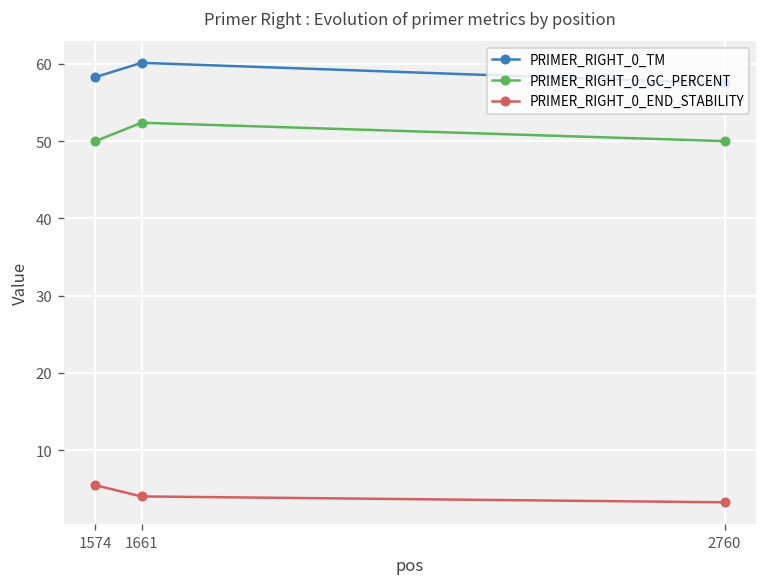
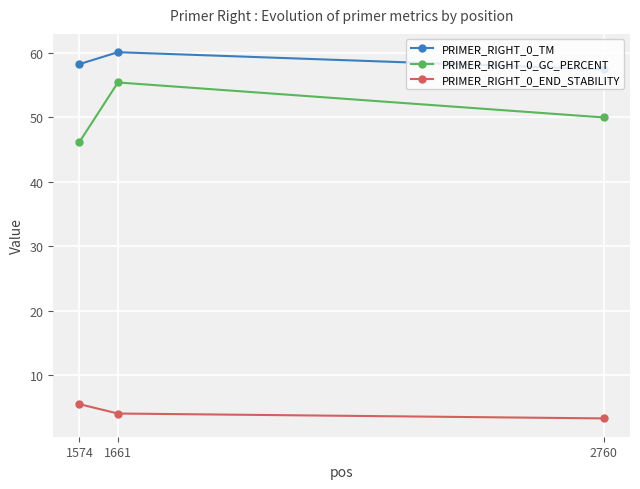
  {
    "PRIMER_RIGHT_0_TM": {
      "1574": 58,
      "1661": 60
    },
    "PRIMER_RIGHT_0_GC_PERCENT": {
-     "1574": 50,
-     "1661": 52,
+     "1574": 46,
+     "1661": 55,
      "2760": 50
    },
    "PRIMER_RIGHT_0_END_STABILITY": {
      "1574": 5,
      "1661": 4,
      "2760": 3
    }
  }
